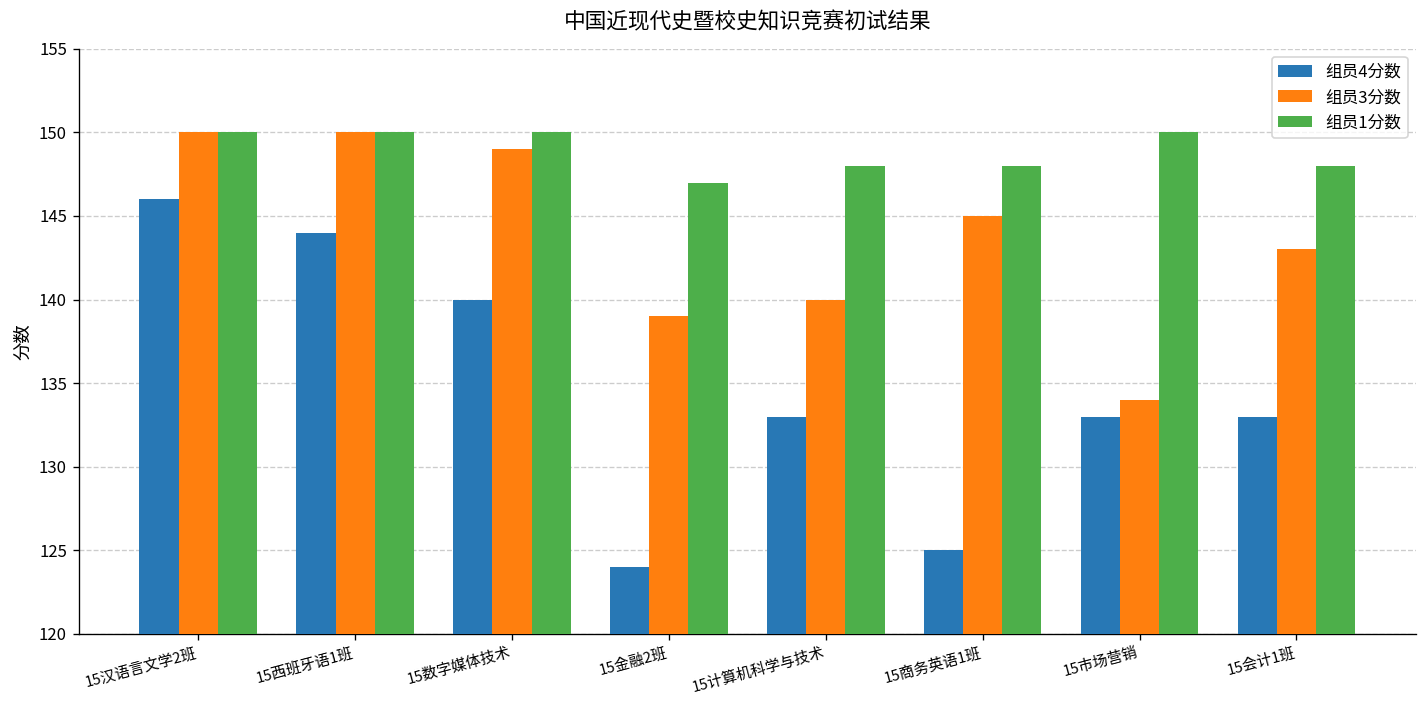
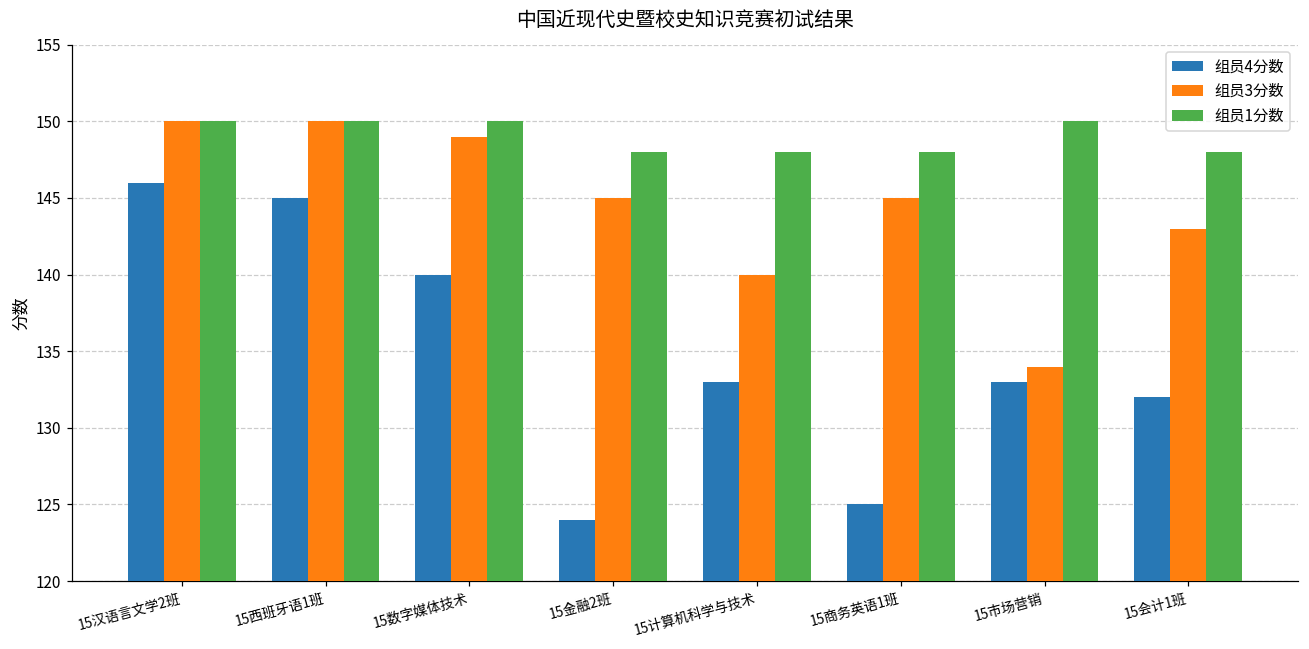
  {
    "组员4分数": {
      "15汉语言文学2班": 146,
-     "15西班牙语1班": 144,
+     "15西班牙语1班": 145,
      "15数字媒体技术": 140,
      "15金融2班": 124,
      "15计算机科学与技术": 133,
      "15商务英语1班": 125,
      "15市场营销": 133,
-     "15会计1班": 133
+     "15会计1班": 132
    },
    "组员3分数": {
      "15汉语言文学2班": 150,
      "15西班牙语1班": 150,
      "15数字媒体技术": 149,
-     "15金融2班": 139,
+     "15金融2班": 145,
      "15计算机科学与技术": 140,
      "15商务英语1班": 145,
      "15市场营销": 134,
      "15会计1班": 143
    },
    "组员1分数": {
      "15汉语言文学2班": 150,
      "15西班牙语1班": 150,
      "15数字媒体技术": 150,
-     "15金融2班": 147,
+     "15金融2班": 148,
      "15计算机科学与技术": 148,
      "15商务英语1班": 148,
      "15市场营销": 150,
      "15会计1班": 148
    }
  }
